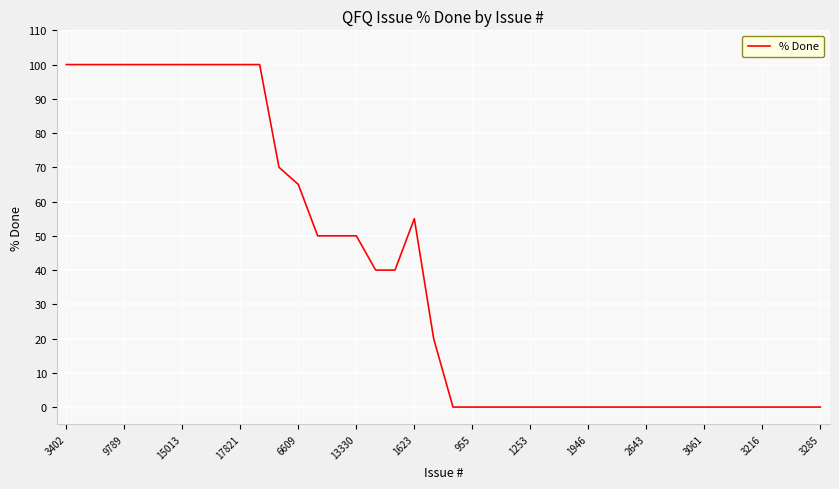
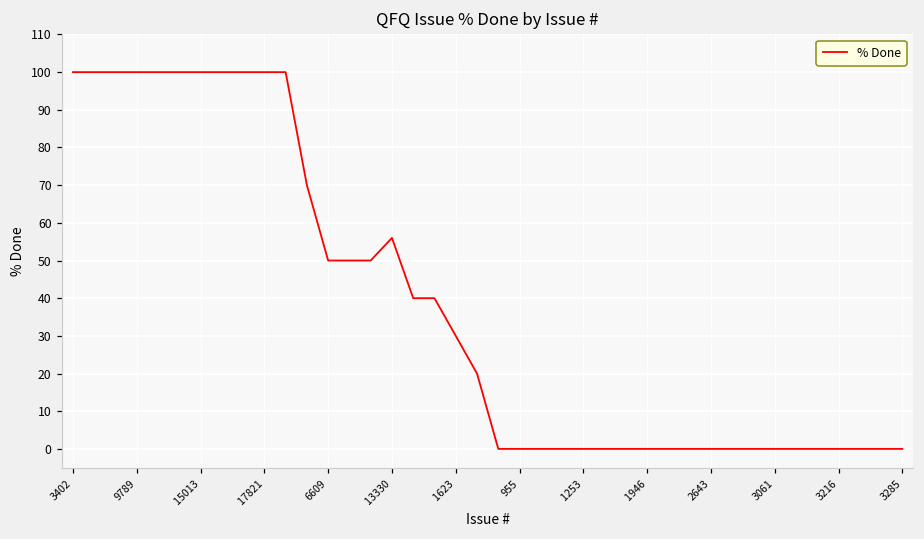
  {
    "3402": 100,
    "9789": 100,
    "15013": 100,
    "17821": 100,
-   "6609": 65,
-   "13330": 50,
-   "1623": 55,
+   "6609": 50,
+   "13330": 56,
+   "1623": 30,
    "955": 0,
    "1253": 0,
    "1946": 0,
    "2643": 0,
    "3061": 0,
    "3216": 0,
    "3285": 0
  }
